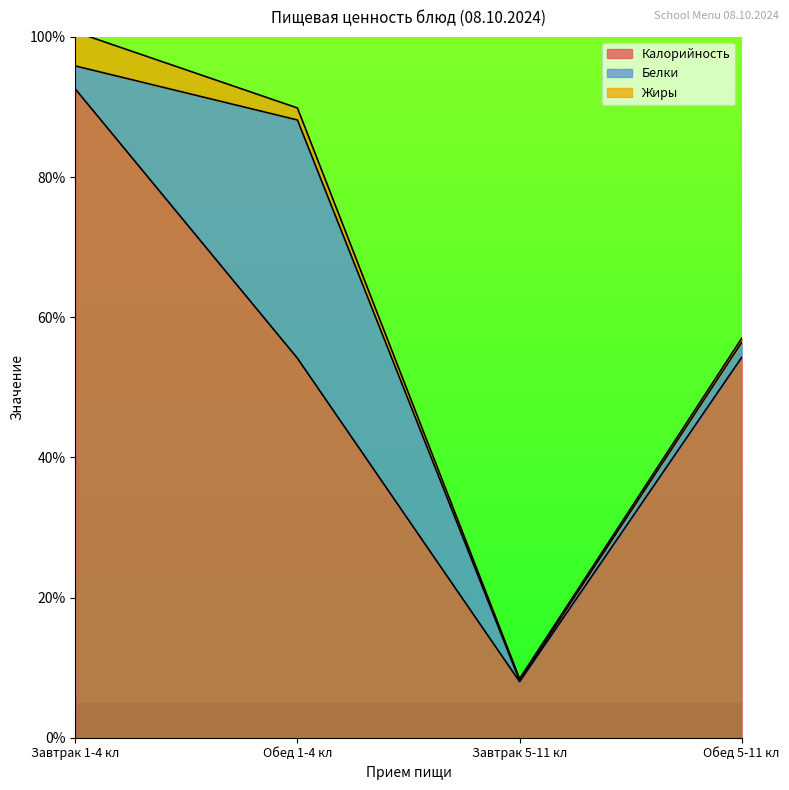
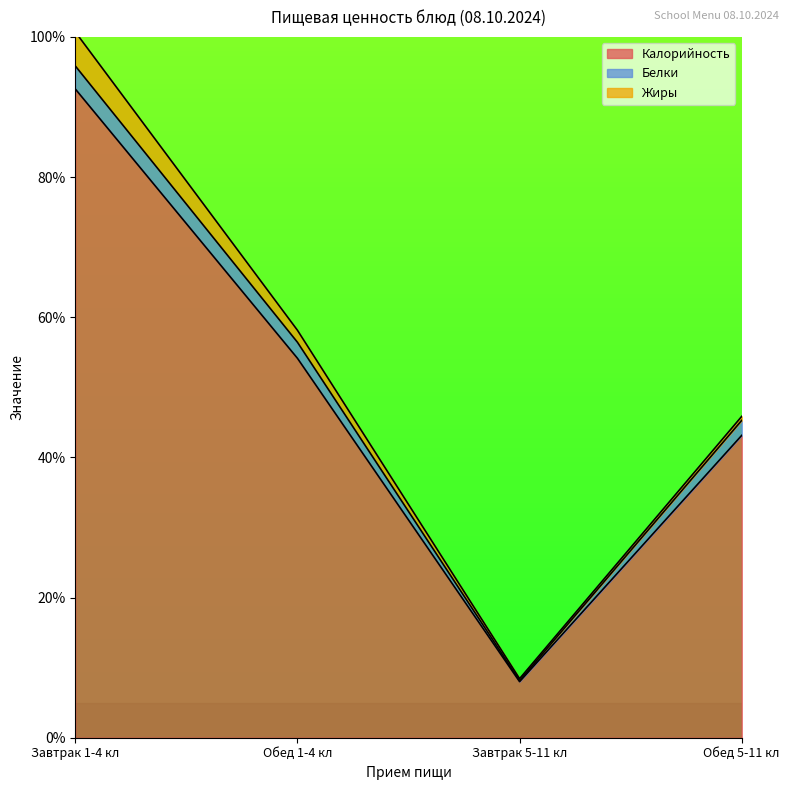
  {
    "Калорийность": {
      "Завтрак 1-4 кл": "93%",
      "Обед 1-4 кл": "54%",
-     "Обед 5-11 кл": "54%"
+     "Обед 5-11 кл": "43%"
    },
    "Белки": {
      "Завтрак 1-4 кл": "3%",
-     "Обед 1-4 кл": "34%",
+     "Обед 1-4 кл": "2%",
      "Обед 5-11 кл": "2%"
    },
    "Жиры": {
      "Обед 1-4 кл": "2%",
      "Обед 5-11 кл": "1%"
    }
  }
